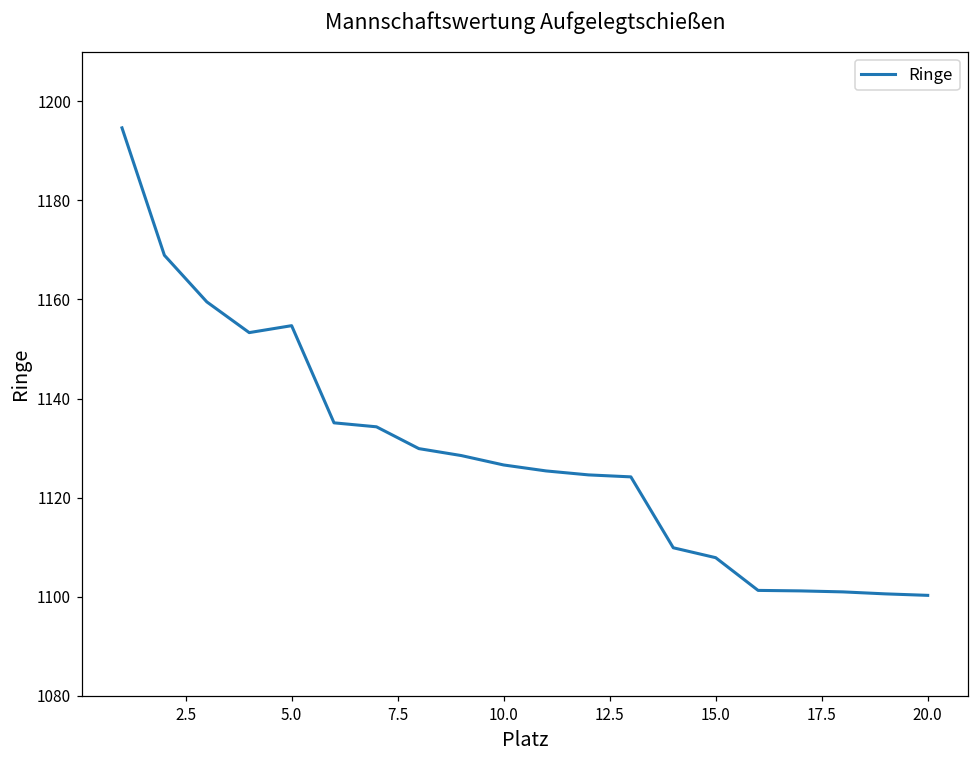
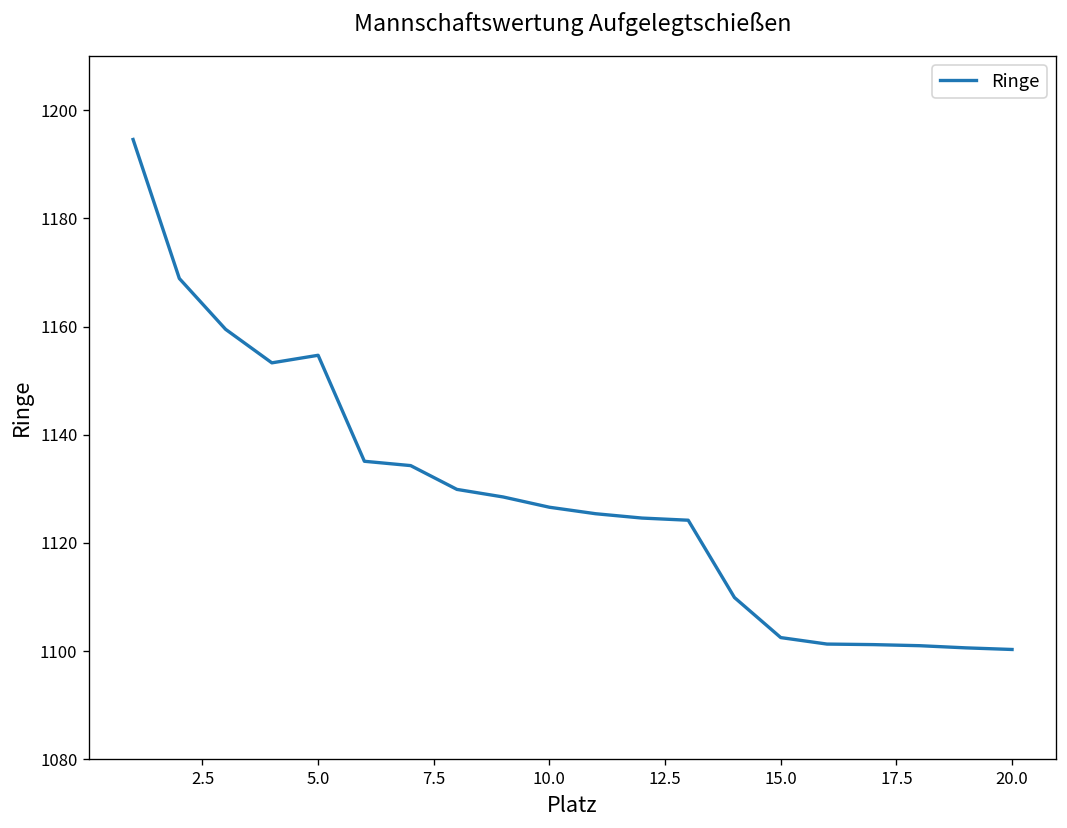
  {
    "5.0": 1155,
    "10.0": 1127,
-   "15.0": 1108,
+   "15.0": 1103,
    "20.0": 1100
  }
